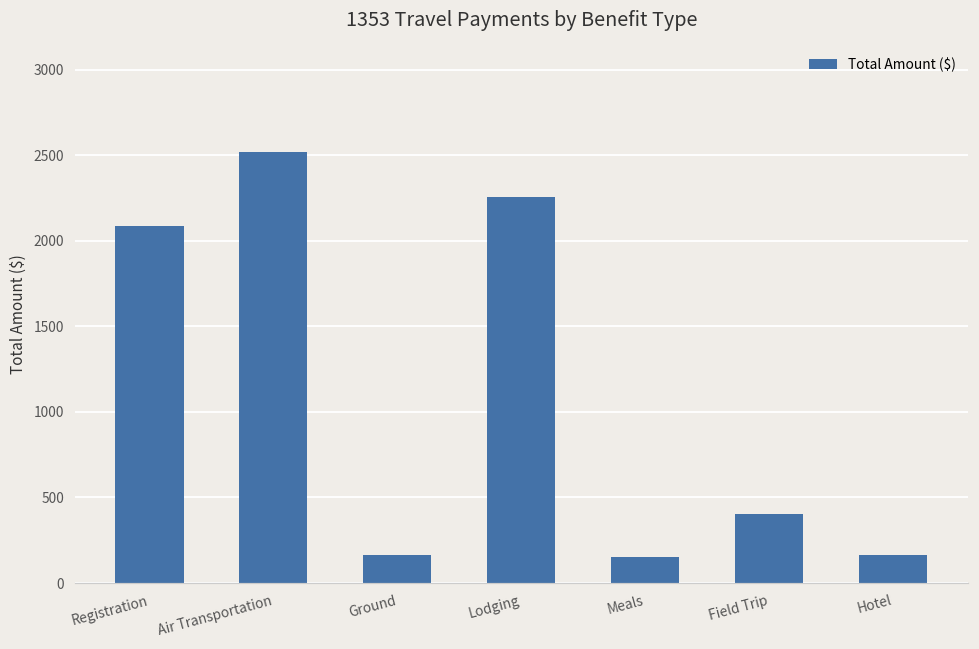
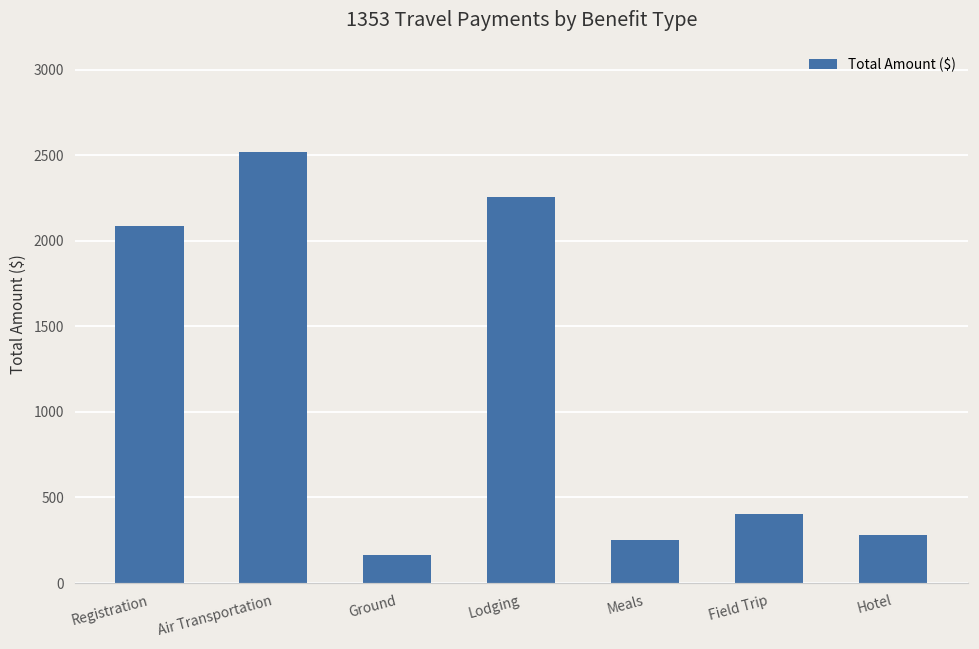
  {
    "Registration": 2090,
    "Air Transportation": 2520,
    "Ground": 170,
    "Lodging": 2250,
-   "Meals": 150,
+   "Meals": 250,
    "Field Trip": 400,
-   "Hotel": 170
+   "Hotel": 280
  }
